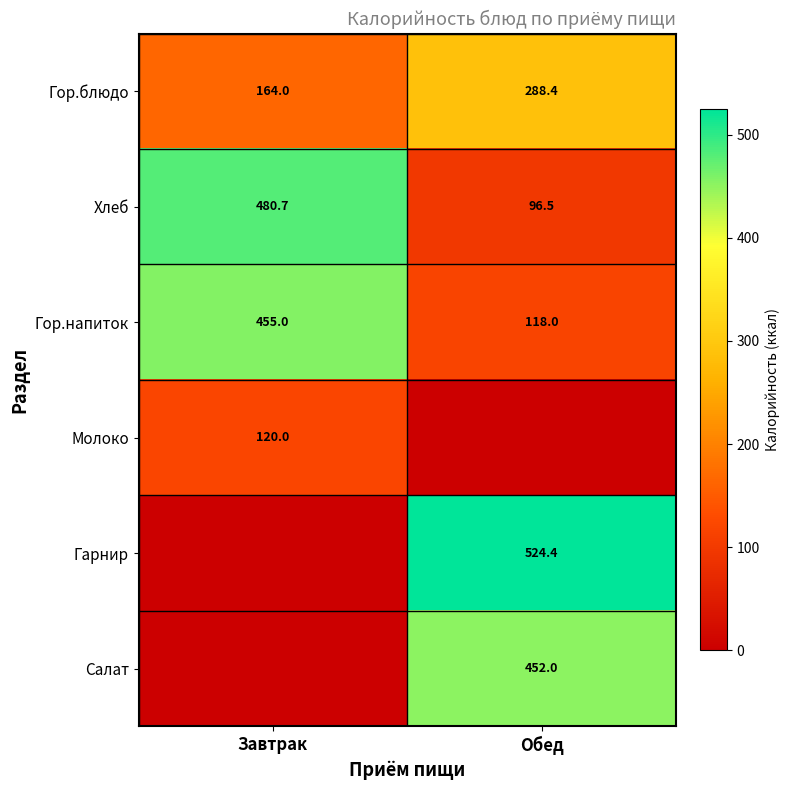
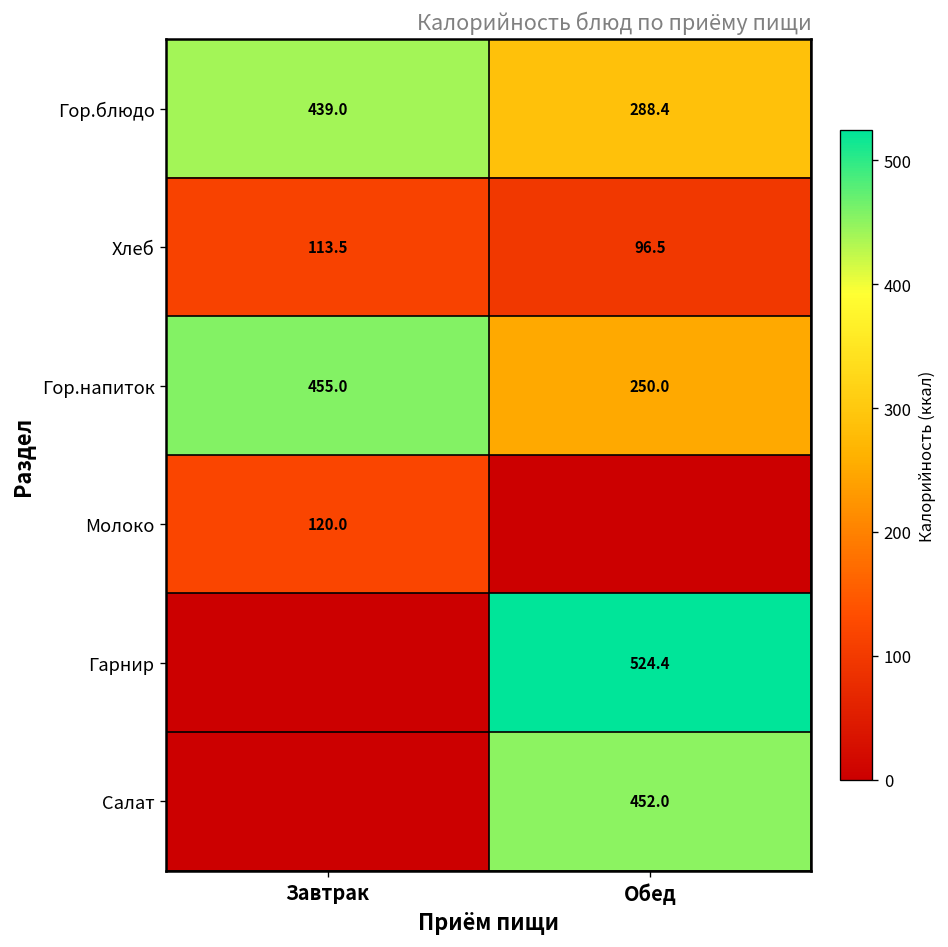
  {
    "Гор.блюдо": {
-     "Завтрак": 164.0,
+     "Завтрак": 439.0,
      "Обед": 288.4
    },
    "Хлеб": {
-     "Завтрак": 480.7,
+     "Завтрак": 113.5,
      "Обед": 96.5
    },
    "Гор.напиток": {
      "Завтрак": 455.0,
-     "Обед": 118.0
+     "Обед": 250.0
    },
    "Молоко": {
      "Завтрак": 120.0
    },
    "Гарнир": {
      "Обед": 524.4
    },
    "Салат": {
      "Обед": 452.0
    }
  }
